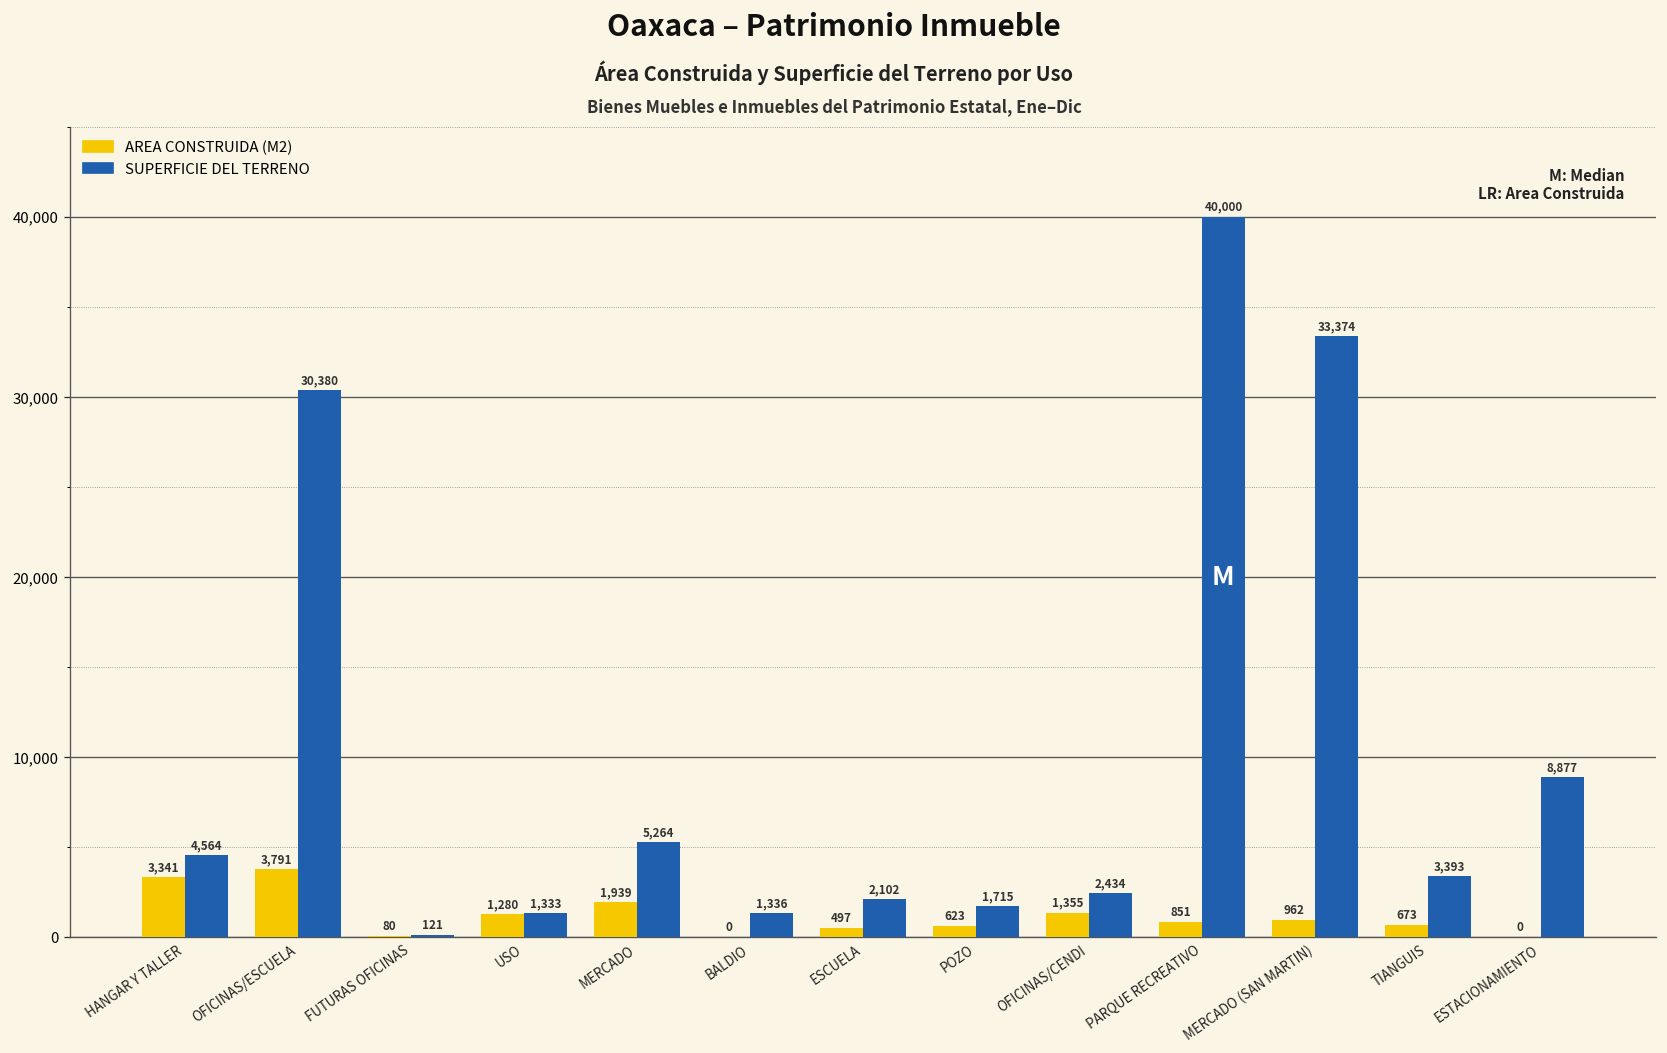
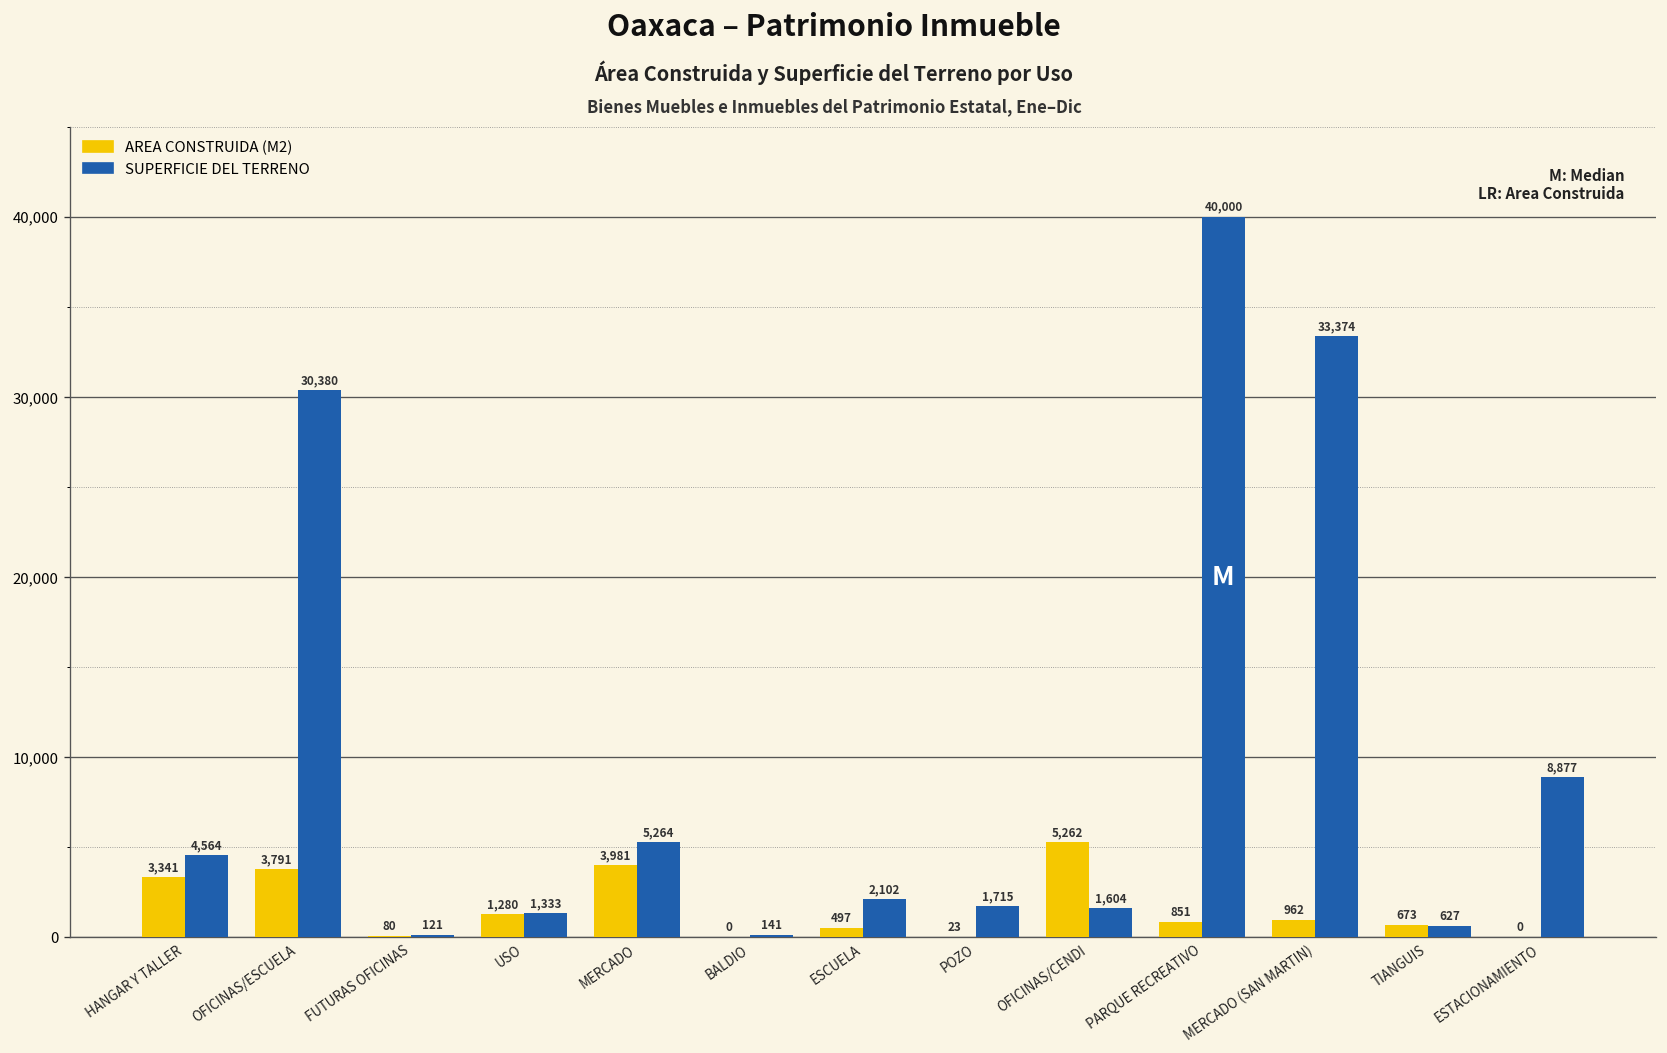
  {
    "AREA CONSTRUIDA (M2)": {
      "HANGAR Y TALLER": "3,341",
      "OFICINAS/ESCUELA": "3,791",
      "FUTURAS OFICINAS": "80",
      "USO": "1,280",
-     "MERCADO": "1,939",
+     "MERCADO": "3,981",
      "BALDIO": "0",
      "ESCUELA": "497",
-     "POZO": "623",
-     "OFICINAS/CENDI": "1,355",
+     "POZO": "23",
+     "OFICINAS/CENDI": "5,262",
      "PARQUE RECREATIVO": "851",
      "MERCADO (SAN MARTIN)": "962",
      "TIANGUIS": "673",
      "ESTACIONAMIENTO": "0"
    },
    "SUPERFICIE DEL TERRENO": {
      "HANGAR Y TALLER": "4,564",
      "OFICINAS/ESCUELA": "30,380",
      "FUTURAS OFICINAS": "121",
      "USO": "1,333",
      "MERCADO": "5,264",
-     "BALDIO": "1,336",
+     "BALDIO": "141",
      "ESCUELA": "2,102",
      "POZO": "1,715",
-     "OFICINAS/CENDI": "2,434",
+     "OFICINAS/CENDI": "1,604",
      "PARQUE RECREATIVO": "40,000",
      "MERCADO (SAN MARTIN)": "33,374",
-     "TIANGUIS": "3,393",
+     "TIANGUIS": "627",
      "ESTACIONAMIENTO": "8,877"
    }
  }
